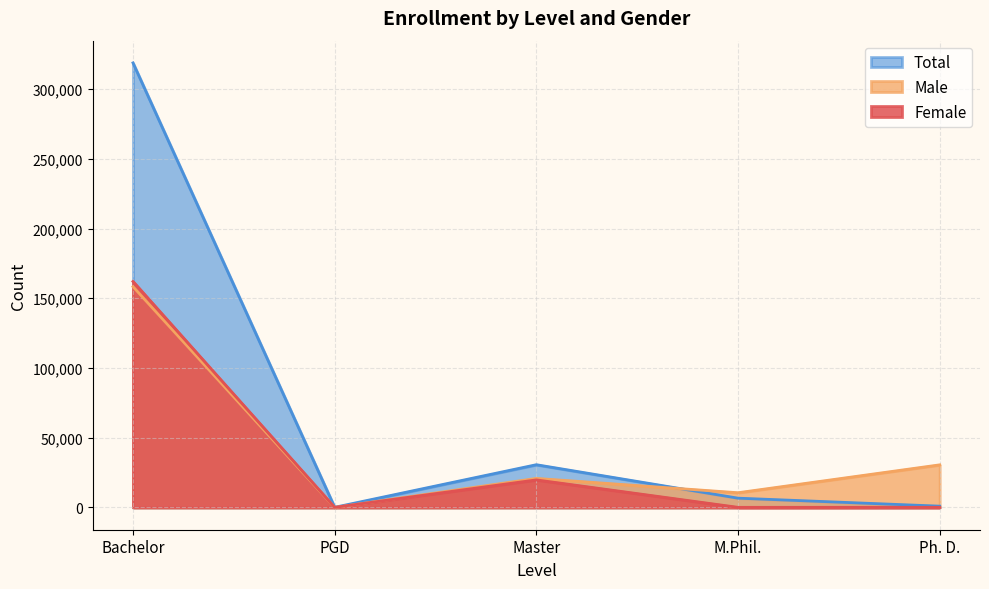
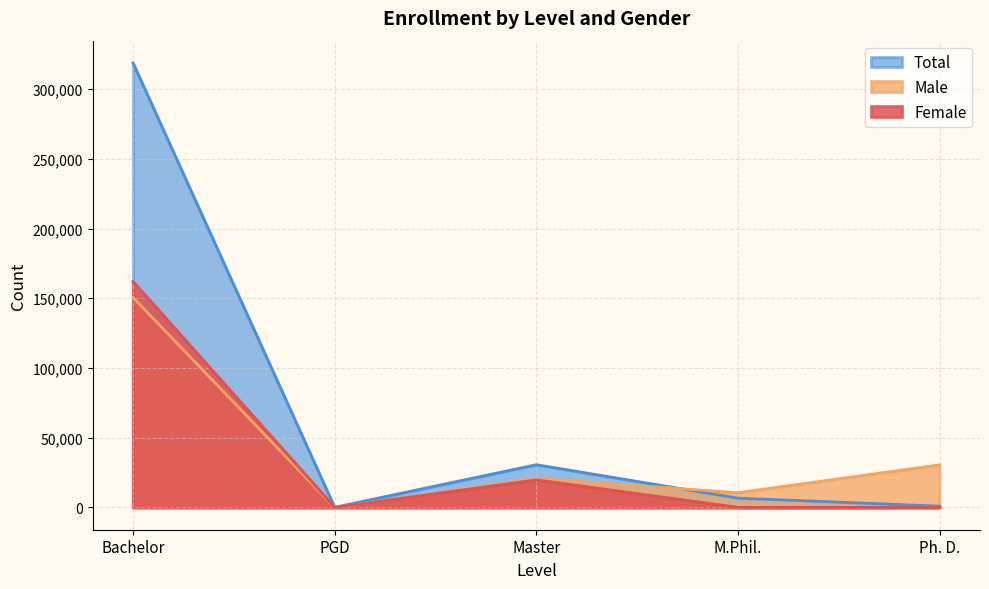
  {
    "Total": {
      "Bachelor": "319,000",
      "Master": "31,000",
      "M.Phil.": "7,000"
    },
    "Male": {
-     "Bachelor": "158,000",
+     "Bachelor": "151,000",
      "M.Phil.": "11,000",
      "Ph. D.": "31,000"
    },
    "Female": {
      "Bachelor": "162,000",
      "M.Phil.": "0"
    }
  }
